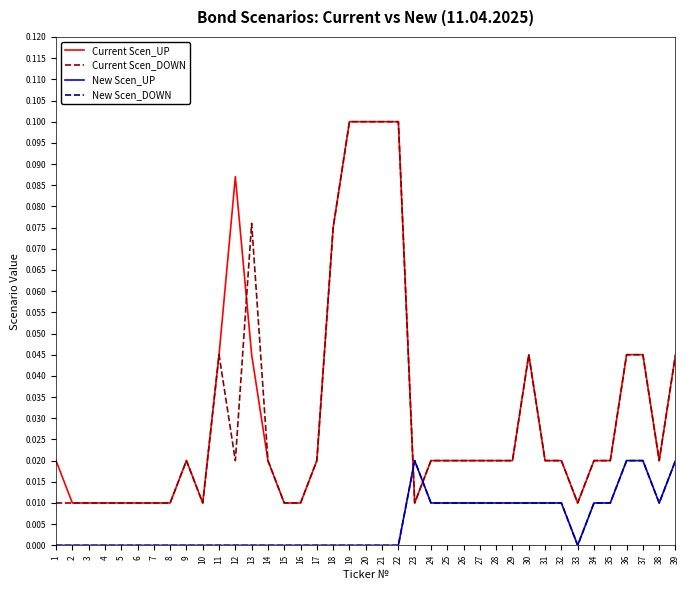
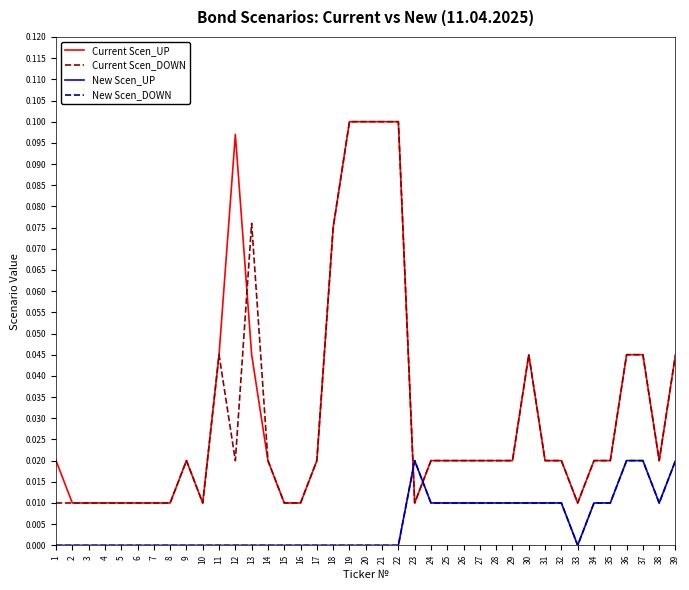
  {
    "Current Scen_UP": {
      "1": 0.020,
-     "12": 0.087,
+     "12": 0.097,
      "13": 0.045
    },
    "Current Scen_DOWN": {
      "1": 0.010,
      "12": 0.020,
      "13": 0.076
    },
    "New Scen_DOWN": {
      "1": 0.000,
      "2": 0.000,
      "3": 0.000,
      "4": 0.000,
      "5": 0.000,
      "6": 0.000,
      "7": 0.000,
      "8": 0.000,
      "9": 0.000,
      "10": 0.000,
      "11": 0.000,
      "12": 0.000,
      "13": 0.000,
      "14": 0.000,
      "15": 0.000,
      "16": 0.000,
      "17": 0.000,
      "18": 0.000,
      "19": 0.000,
      "20": 0.000,
      "21": 0.000,
      "22": 0.000,
      "23": 0.020,
      "24": 0.010,
      "25": 0.010,
      "26": 0.010,
      "27": 0.010,
      "28": 0.010,
      "29": 0.010,
      "30": 0.010,
      "31": 0.010,
      "32": 0.010,
      "33": 0.000,
      "34": 0.010,
      "35": 0.010,
      "36": 0.020,
      "37": 0.020,
      "38": 0.010,
      "39": 0.020
    }
  }
